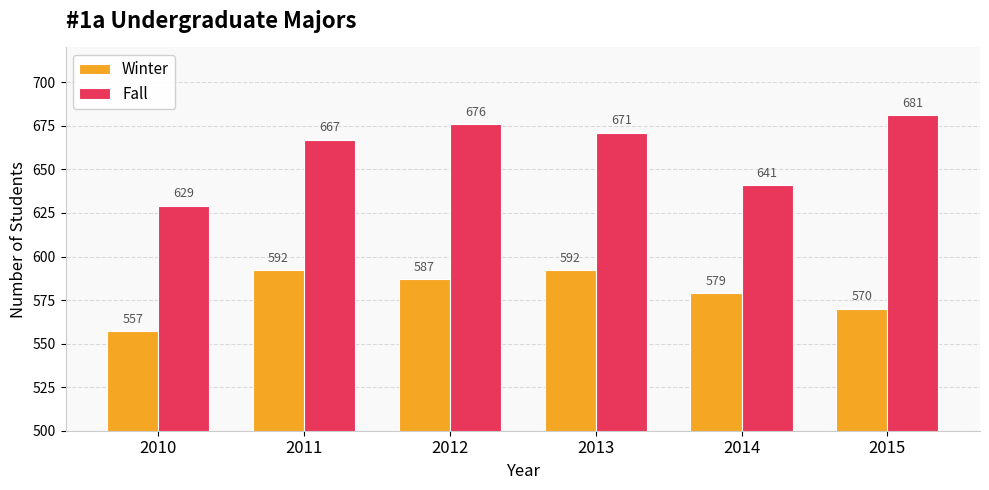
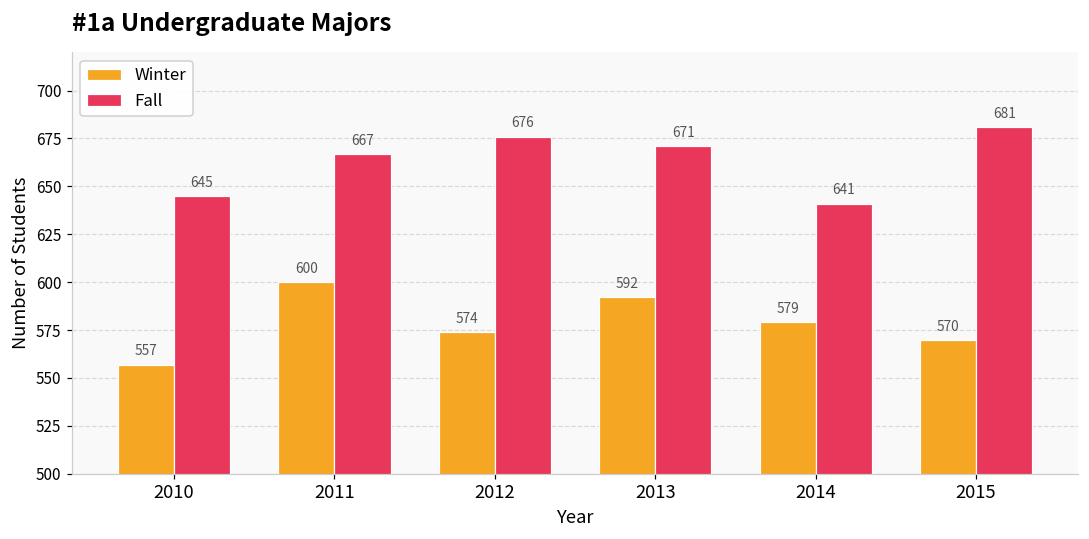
  {
    "Winter": {
      "2010": 557,
-     "2011": 592,
-     "2012": 587,
+     "2011": 600,
+     "2012": 574,
      "2013": 592,
      "2014": 579,
      "2015": 570
    },
    "Fall": {
-     "2010": 629,
+     "2010": 645,
      "2011": 667,
      "2012": 676,
      "2013": 671,
      "2014": 641,
      "2015": 681
    }
  }
